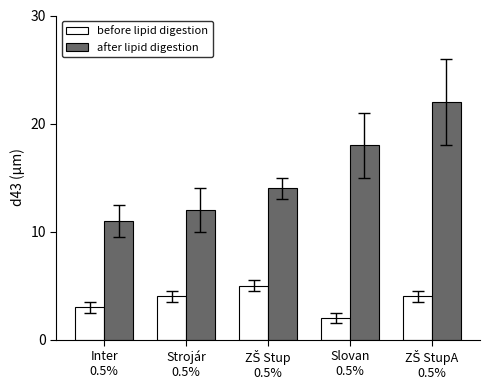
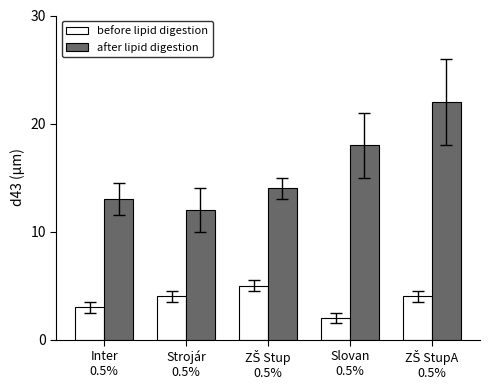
  {
    "before lipid digestion": {
      "Inter 0.5%": 3,
      "Strojár 0.5%": 4,
      "ZŠ Stup 0.5%": 5,
      "Slovan 0.5%": 2,
      "ZŠ StupA 0.5%": 4
    },
    "after lipid digestion": {
-     "Inter 0.5%": 11,
+     "Inter 0.5%": 13,
      "Strojár 0.5%": 12,
      "ZŠ Stup 0.5%": 14,
      "Slovan 0.5%": 18,
      "ZŠ StupA 0.5%": 22
    }
  }
